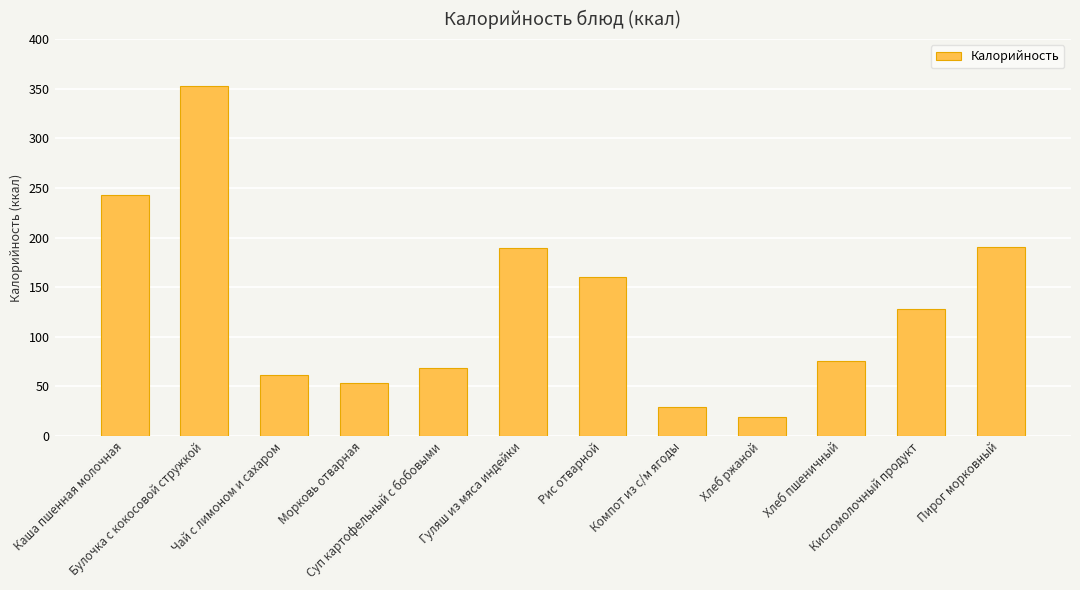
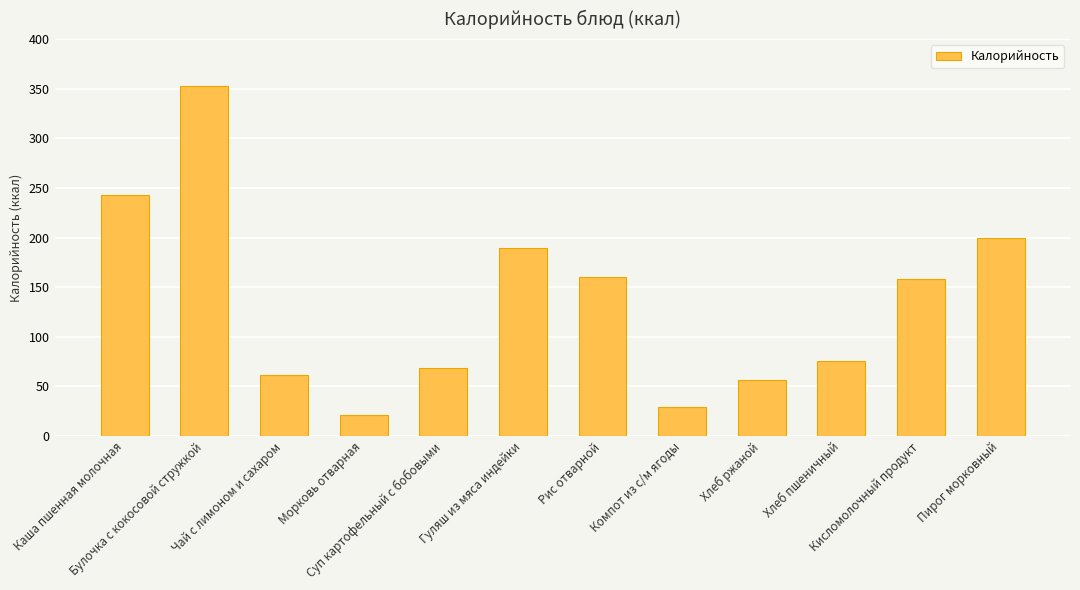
  {
    "Каша пшенная молочная": 240,
    "Булочка с кокосовой стружкой": 350,
    "Чай с лимоном и сахаром": 60,
-   "Морковь отварная": 50,
+   "Морковь отварная": 20,
    "Суп картофельный с бобовыми": 70,
    "Гуляш из мяса индейки": 190,
    "Рис отварной": 160,
    "Компот из с/м ягоды": 30,
-   "Хлеб ржаной": 20,
+   "Хлеб ржаной": 60,
    "Хлеб пшеничный": 80,
-   "Кисломолочный продукт": 130,
-   "Пирог морковный": 190
+   "Кисломолочный продукт": 160,
+   "Пирог морковный": 200
  }
